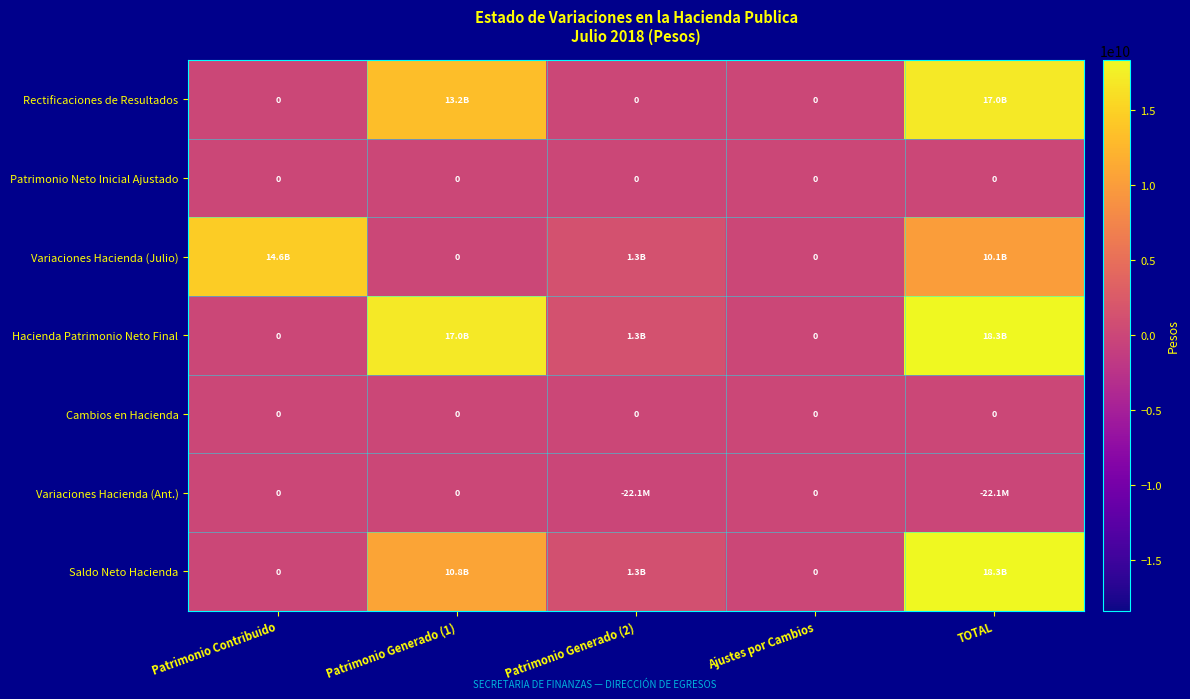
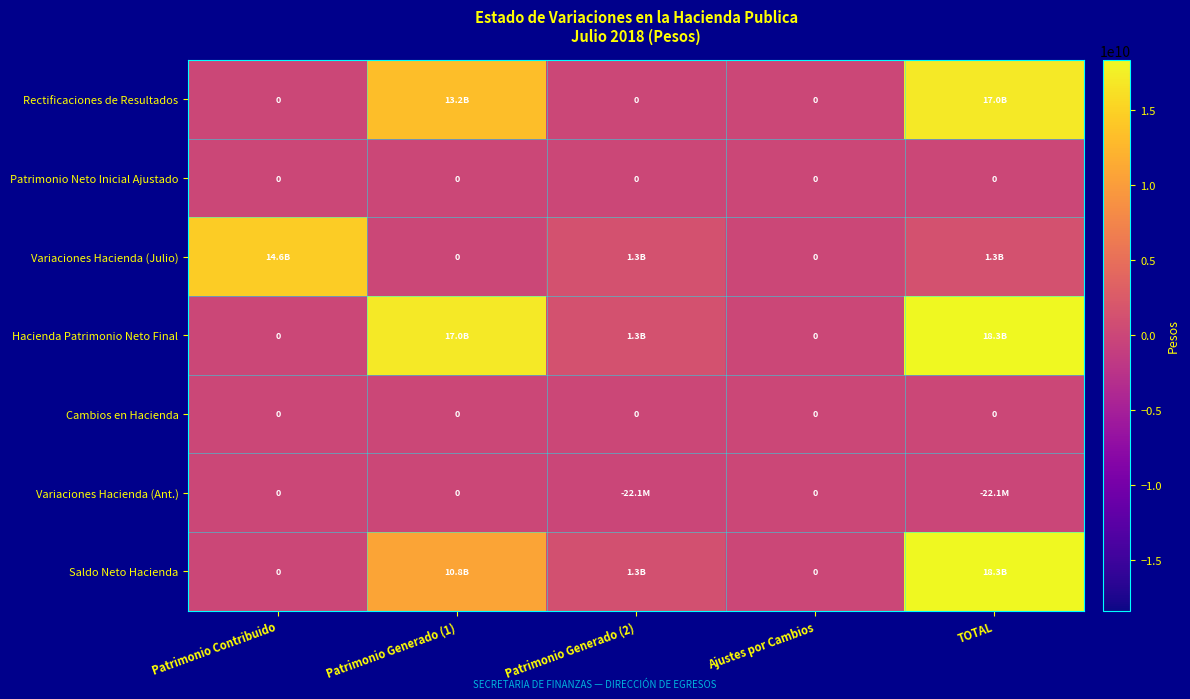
  {
    "Rectificaciones de Resultados": {
      "Patrimonio Contribuido": "0",
      "Patrimonio Generado (1)": "13.2B",
      "Patrimonio Generado (2)": "0",
      "Ajustes por Cambios": "0",
      "TOTAL": "17.0B"
    },
    "Patrimonio Neto Inicial Ajustado": {
      "Patrimonio Contribuido": "0",
      "Patrimonio Generado (1)": "0",
      "Patrimonio Generado (2)": "0",
      "Ajustes por Cambios": "0",
      "TOTAL": "0"
    },
    "Variaciones Hacienda (Julio)": {
      "Patrimonio Contribuido": "14.6B",
      "Patrimonio Generado (1)": "0",
      "Patrimonio Generado (2)": "1.3B",
      "Ajustes por Cambios": "0",
-     "TOTAL": "10.1B"
+     "TOTAL": "1.3B"
    },
    "Hacienda Patrimonio Neto Final": {
      "Patrimonio Contribuido": "0",
      "Patrimonio Generado (1)": "17.0B",
      "Patrimonio Generado (2)": "1.3B",
      "Ajustes por Cambios": "0",
      "TOTAL": "18.3B"
    },
    "Cambios en Hacienda": {
      "Patrimonio Contribuido": "0",
      "Patrimonio Generado (1)": "0",
      "Patrimonio Generado (2)": "0",
      "Ajustes por Cambios": "0",
      "TOTAL": "0"
    },
    "Variaciones Hacienda (Ant.)": {
      "Patrimonio Contribuido": "0",
      "Patrimonio Generado (1)": "0",
      "Patrimonio Generado (2)": "-22.1M",
      "Ajustes por Cambios": "0",
      "TOTAL": "-22.1M"
    },
    "Saldo Neto Hacienda": {
      "Patrimonio Contribuido": "0",
      "Patrimonio Generado (1)": "10.8B",
      "Patrimonio Generado (2)": "1.3B",
      "Ajustes por Cambios": "0",
      "TOTAL": "18.3B"
    }
  }
